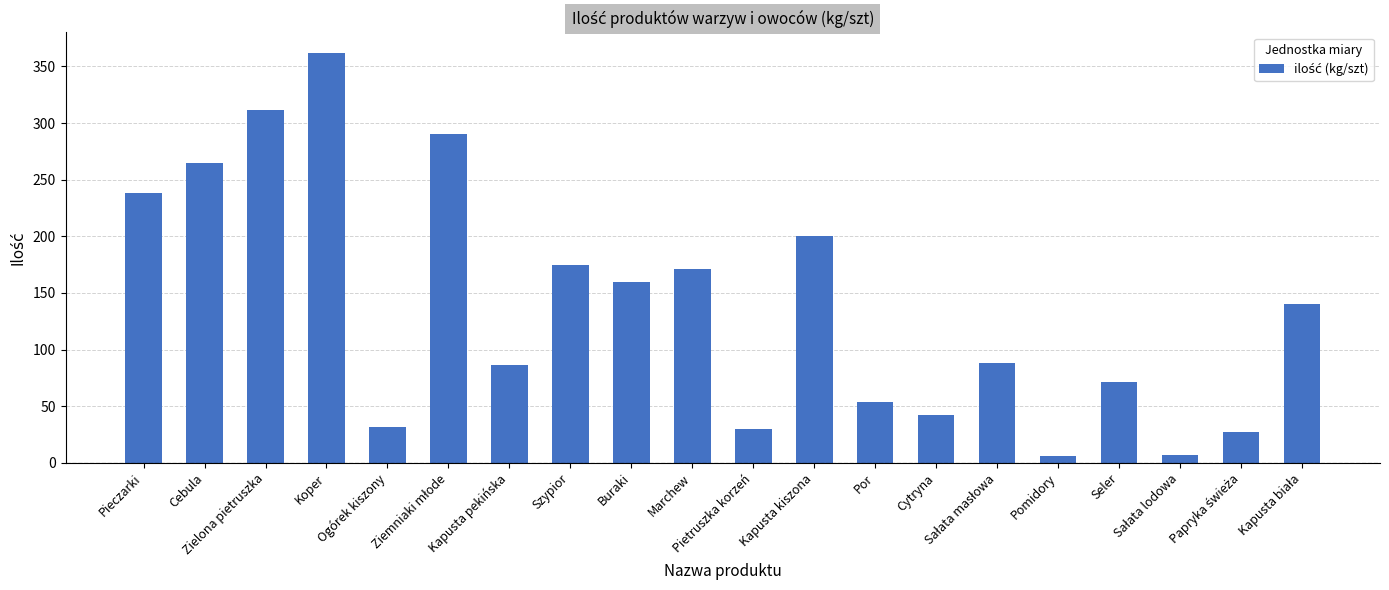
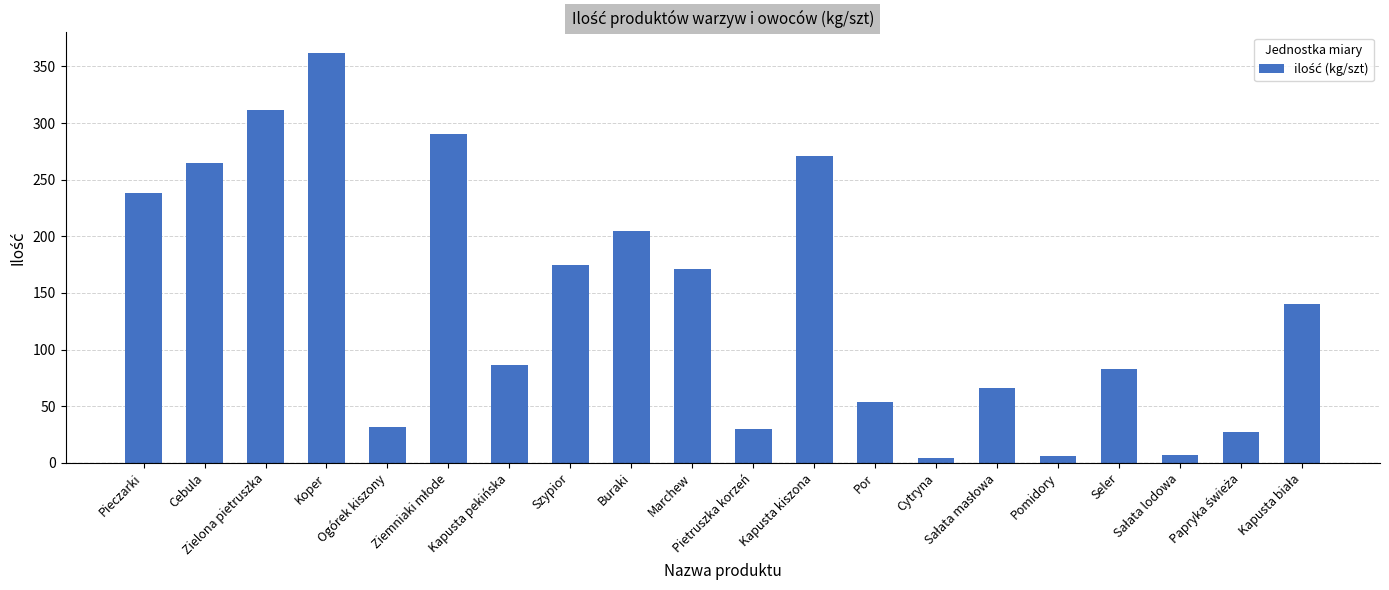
  {
    "Pieczarki": 238,
    "Cebula": 265,
    "Zielona pietruszka": 312,
    "Koper": 362,
    "Ogórek kiszony": 32,
    "Ziemniaki młode": 290,
    "Kapusta pekińska": 87,
    "Szypior": 175,
-   "Buraki": 160,
+   "Buraki": 205,
    "Marchew": 171,
    "Pietruszka korzeń": 30,
-   "Kapusta kiszona": 200,
+   "Kapusta kiszona": 271,
    "Por": 54,
-   "Cytryna": 42,
-   "Sałata masłowa": 88,
+   "Cytryna": 5,
+   "Sałata masłowa": 66,
    "Pomidory": 6,
-   "Seler": 72,
+   "Seler": 83,
    "Sałata lodowa": 7,
    "Papryka świeża": 27,
    "Kapusta biała": 140
  }
